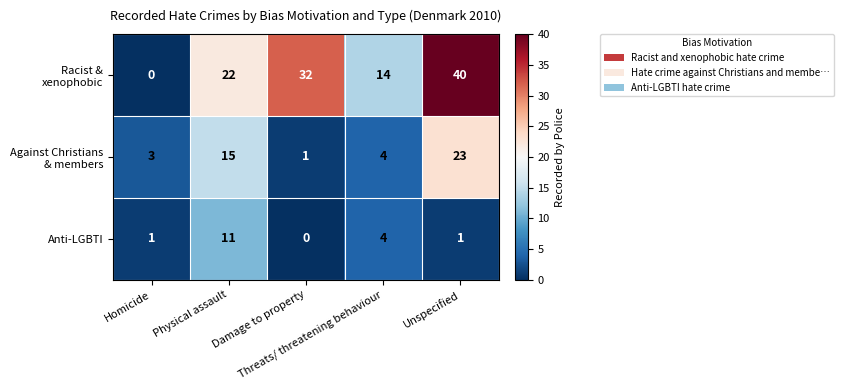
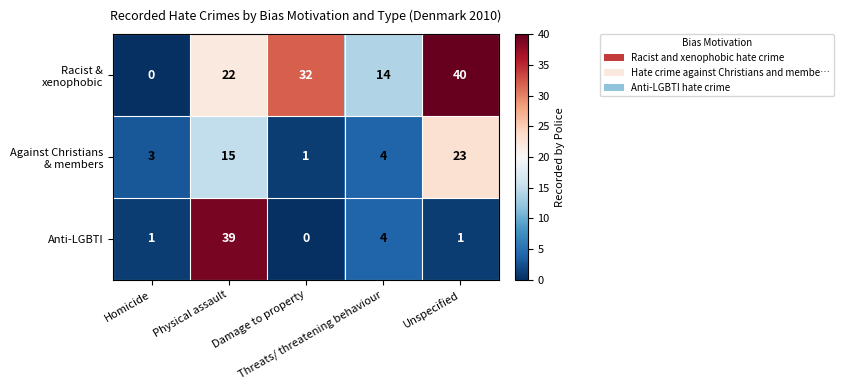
  {
    "Racist & xenophobic": {
      "Homicide": 0,
      "Physical assault": 22,
      "Damage to property": 32,
      "Threats/ threatening behaviour": 14,
      "Unspecified": 40
    },
    "Against Christians & members": {
      "Homicide": 3,
      "Physical assault": 15,
      "Damage to property": 1,
      "Threats/ threatening behaviour": 4,
      "Unspecified": 23
    },
    "Anti-LGBTI": {
      "Homicide": 1,
-     "Physical assault": 11,
+     "Physical assault": 39,
      "Damage to property": 0,
      "Threats/ threatening behaviour": 4,
      "Unspecified": 1
    }
  }
